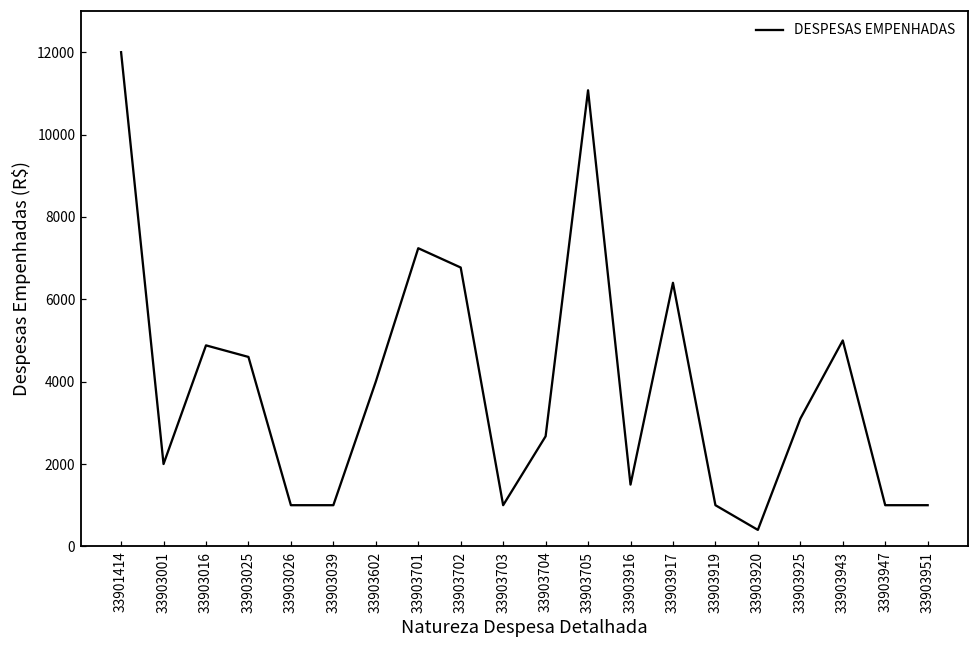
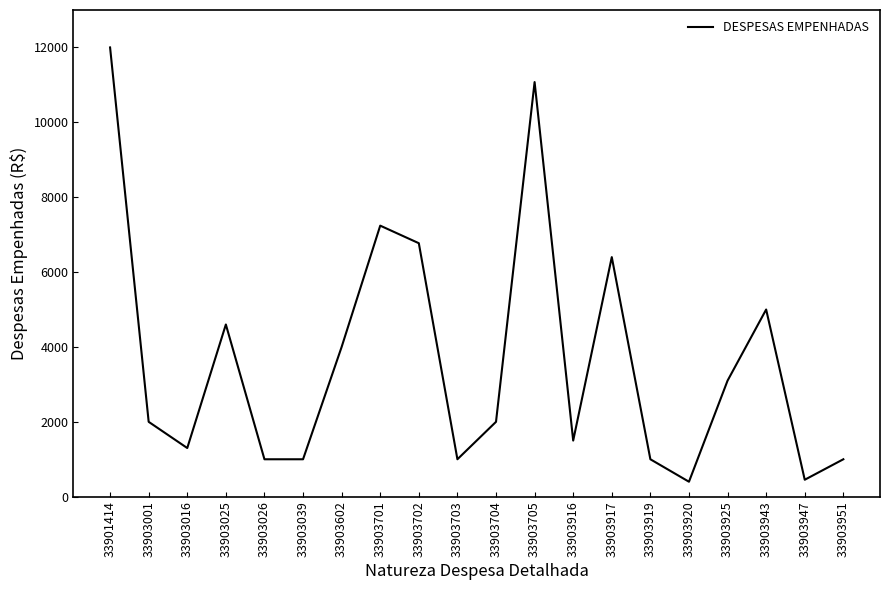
  {
    "33901414": 12000,
    "33903001": 2000,
-   "33903016": 4900,
+   "33903016": 1300,
    "33903025": 4600,
    "33903026": 1000,
    "33903039": 1000,
    "33903602": 4000,
    "33903701": 7200,
    "33903702": 6800,
    "33903703": 1000,
-   "33903704": 2700,
+   "33903704": 2000,
    "33903705": 11100,
    "33903916": 1500,
    "33903917": 6400,
    "33903919": 1000,
    "33903920": 400,
    "33903925": 3100,
    "33903943": 5000,
-   "33903947": 1000,
+   "33903947": 500,
    "33903951": 1000
  }
